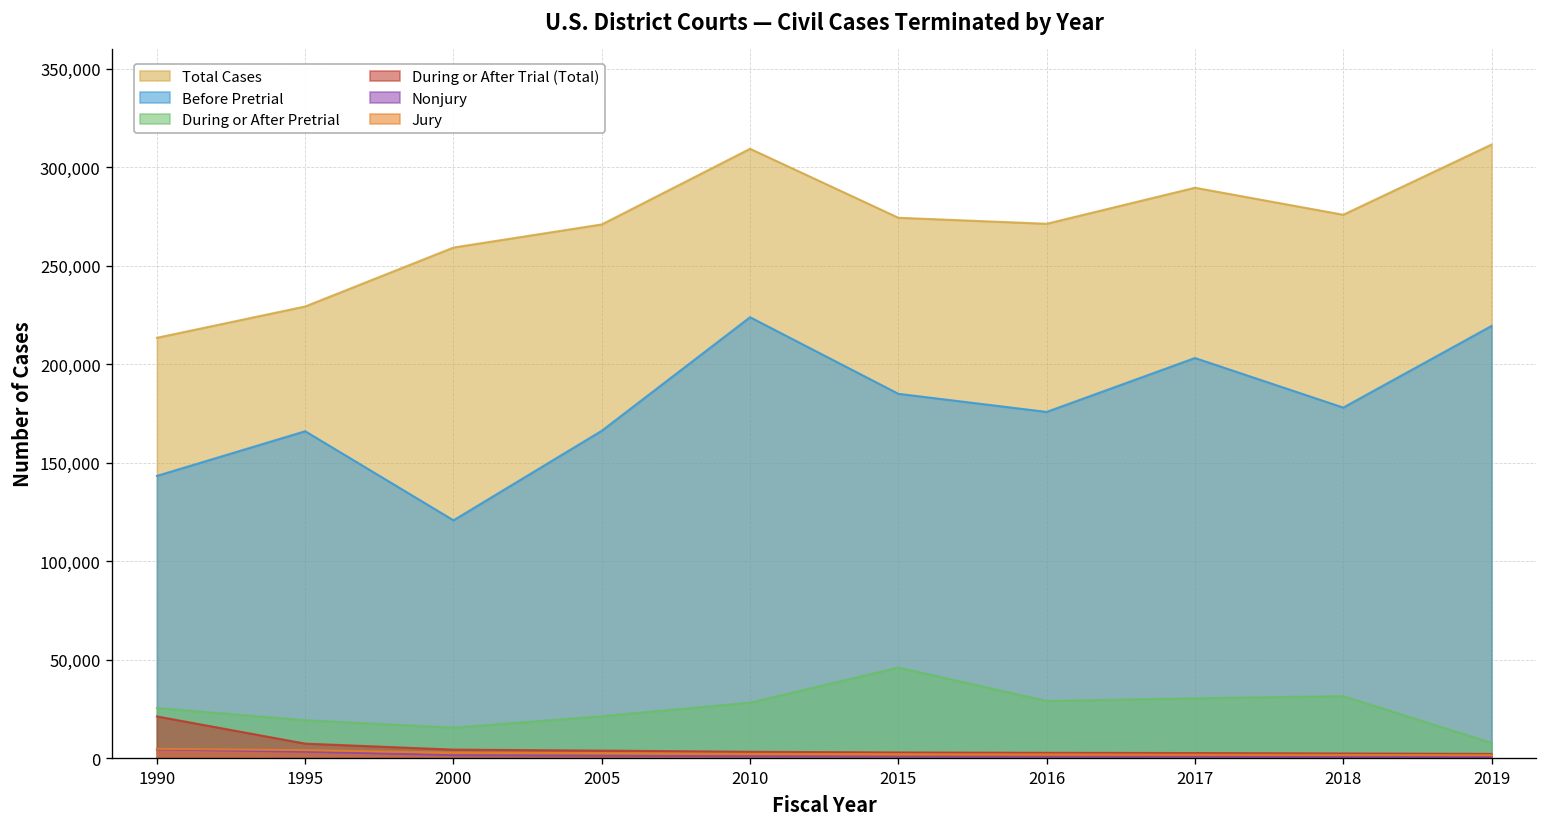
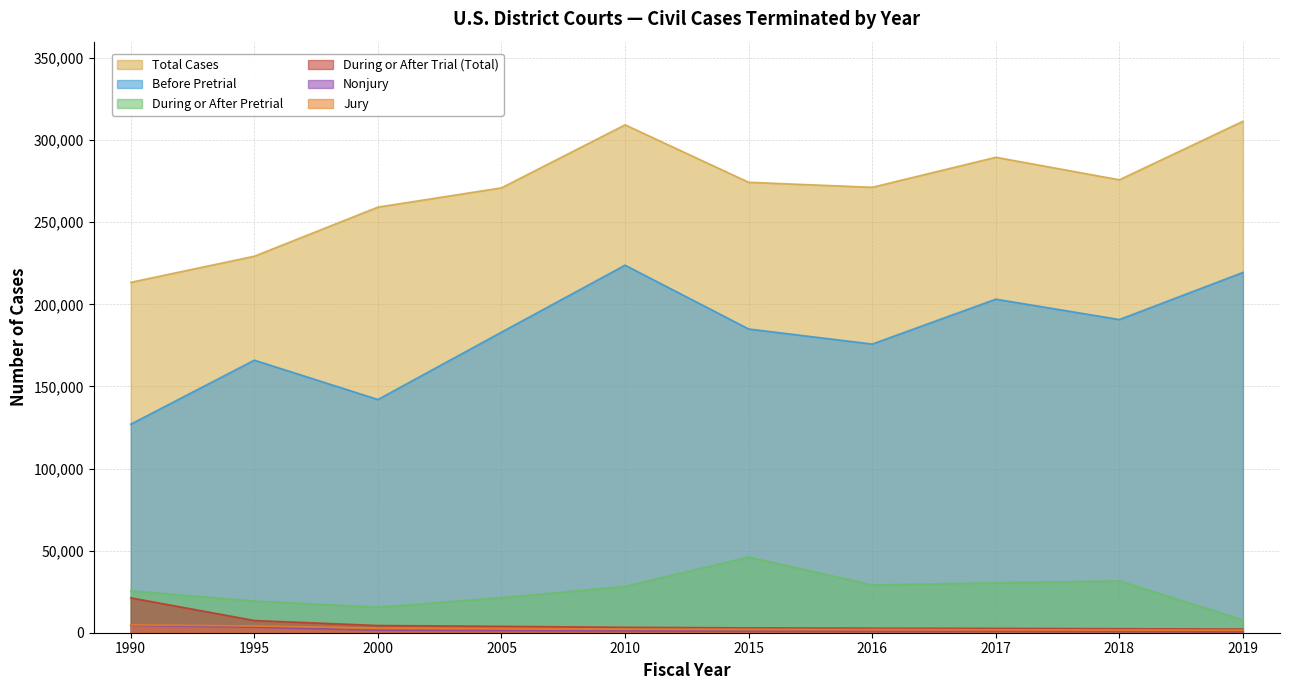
  {
    "Before Pretrial": {
-     "1990": "143,000",
+     "1990": "127,000",
      "1995": "166,000",
-     "2000": "121,000",
-     "2005": "166,000",
+     "2000": "142,000",
+     "2005": "183,000",
      "2010": "224,000",
      "2015": "185,000",
      "2016": "176,000",
      "2017": "203,000",
-     "2018": "178,000",
+     "2018": "191,000",
      "2019": "219,000"
    },
    "During or After Pretrial": {
      "1990": "26,000",
      "1995": "19,000",
      "2000": "16,000",
      "2005": "21,000",
      "2010": "28,000",
      "2015": "46,000",
      "2016": "29,000",
      "2017": "30,000",
      "2018": "32,000",
      "2019": "8,000"
    },
    "During or After Trial (Total)": {
      "1990": "21,000",
      "1995": "7,000",
      "2000": "4,000"
    }
  }
